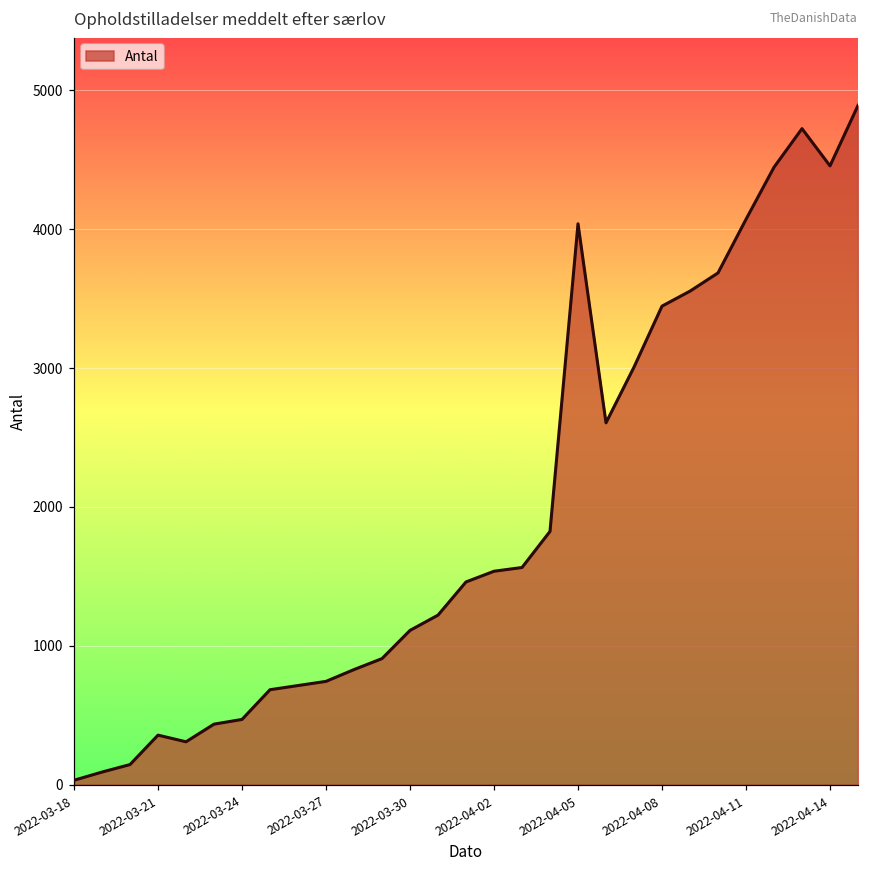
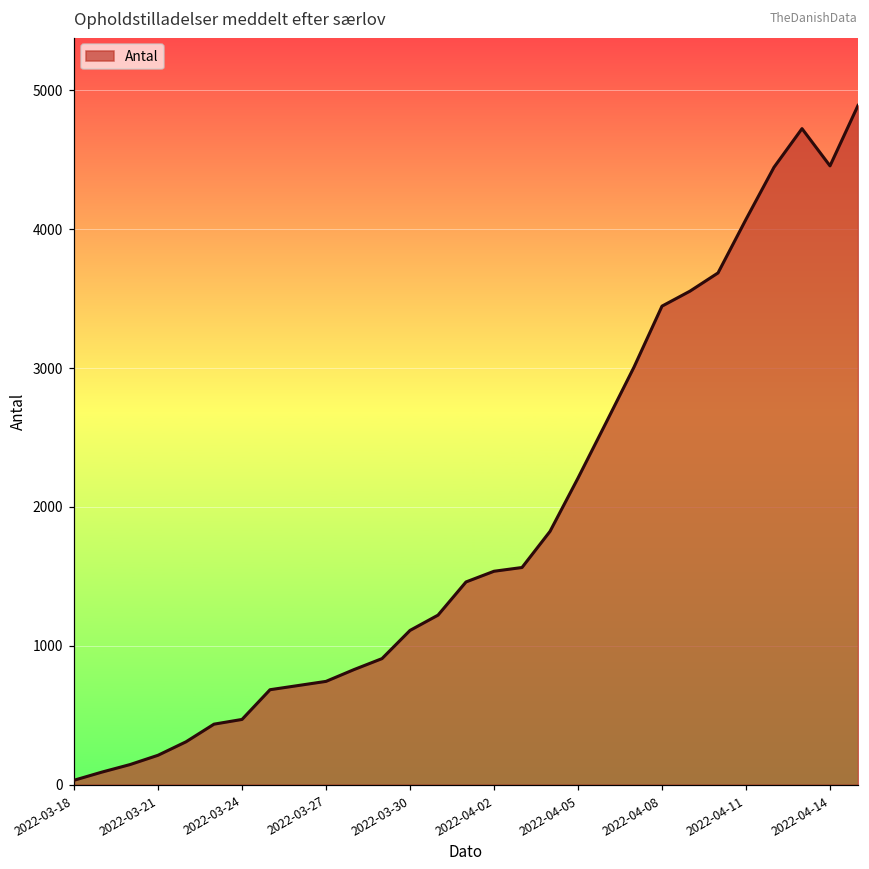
  {
    "2022-03-18": 30,
-   "2022-03-21": 360,
+   "2022-03-21": 210,
    "2022-03-24": 470,
    "2022-03-27": 740,
    "2022-03-30": 1110,
    "2022-04-02": 1540,
-   "2022-04-05": 4040,
+   "2022-04-05": 2210,
    "2022-04-08": 3450,
    "2022-04-11": 4070,
    "2022-04-14": 4460
  }
